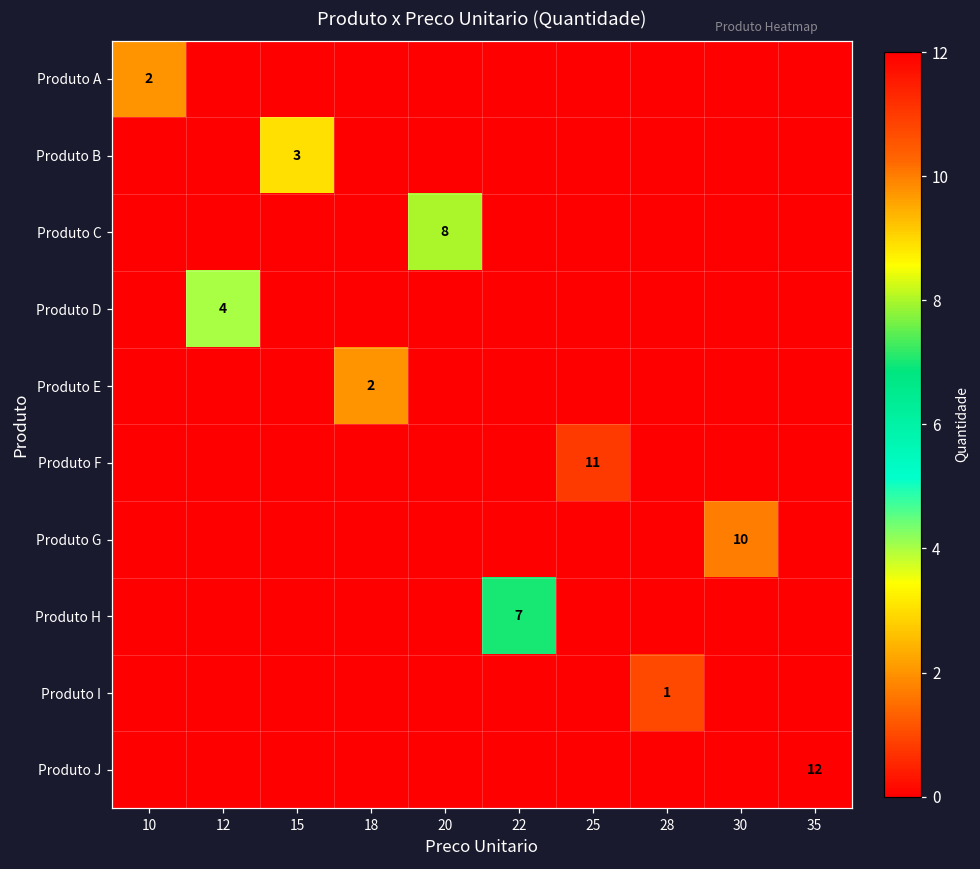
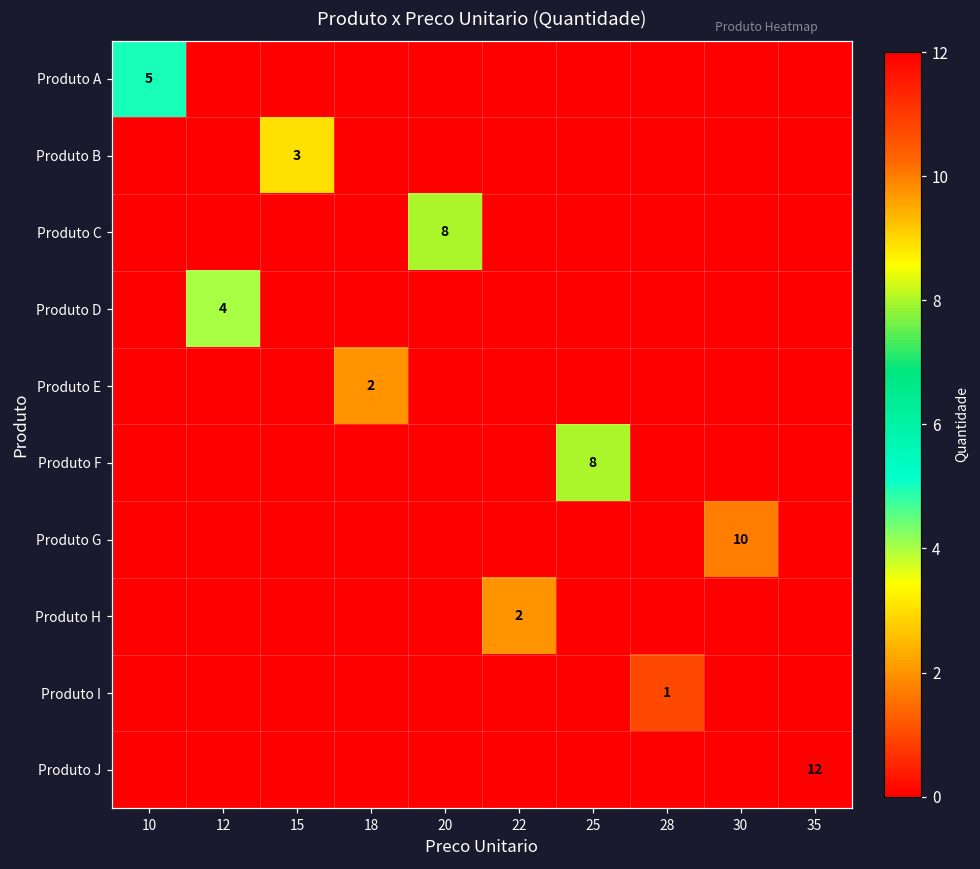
  {
    "Produto A": {
-     "10": 2
+     "10": 5
    },
    "Produto B": {
      "15": 3
    },
    "Produto C": {
      "20": 8
    },
    "Produto D": {
      "12": 4
    },
    "Produto E": {
      "18": 2
    },
    "Produto F": {
-     "25": 11
+     "25": 8
    },
    "Produto G": {
      "30": 10
    },
    "Produto H": {
-     "22": 7
+     "22": 2
    },
    "Produto I": {
      "28": 1
    },
    "Produto J": {
      "35": 12
    }
  }
